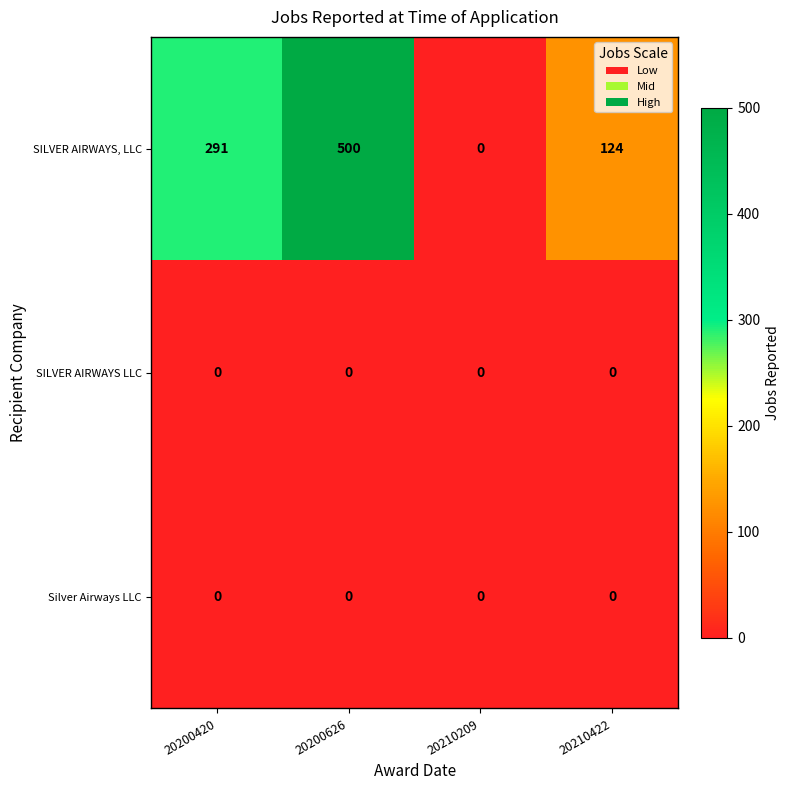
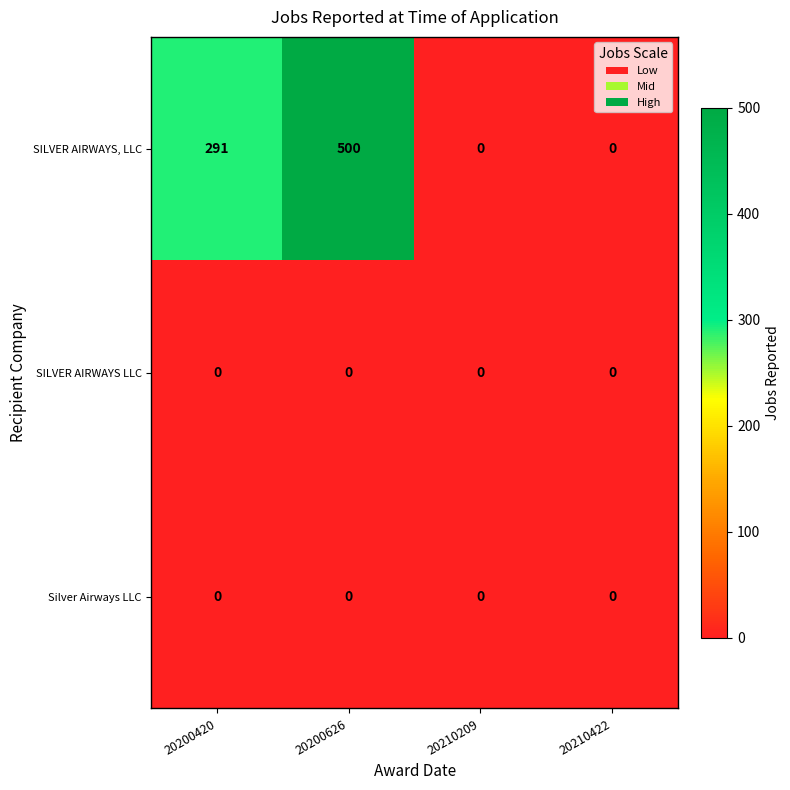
  {
    "SILVER AIRWAYS, LLC": {
      "20200420": 291,
      "20200626": 500,
      "20210209": 0,
-     "20210422": 124
+     "20210422": 0
    },
    "SILVER AIRWAYS LLC": {
      "20200420": 0,
      "20200626": 0,
      "20210209": 0,
      "20210422": 0
    },
    "Silver Airways LLC": {
      "20200420": 0,
      "20200626": 0,
      "20210209": 0,
      "20210422": 0
    }
  }
